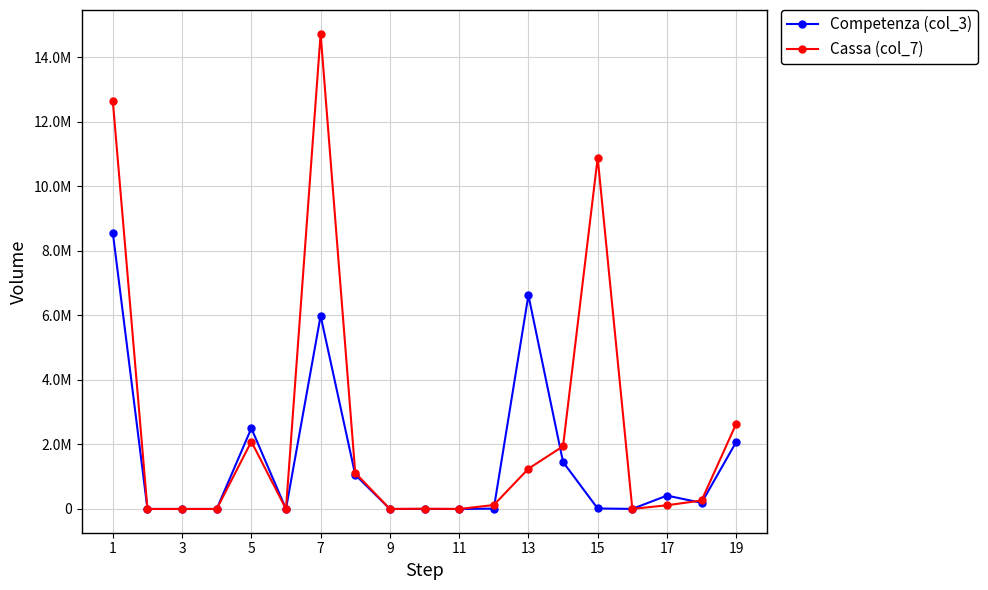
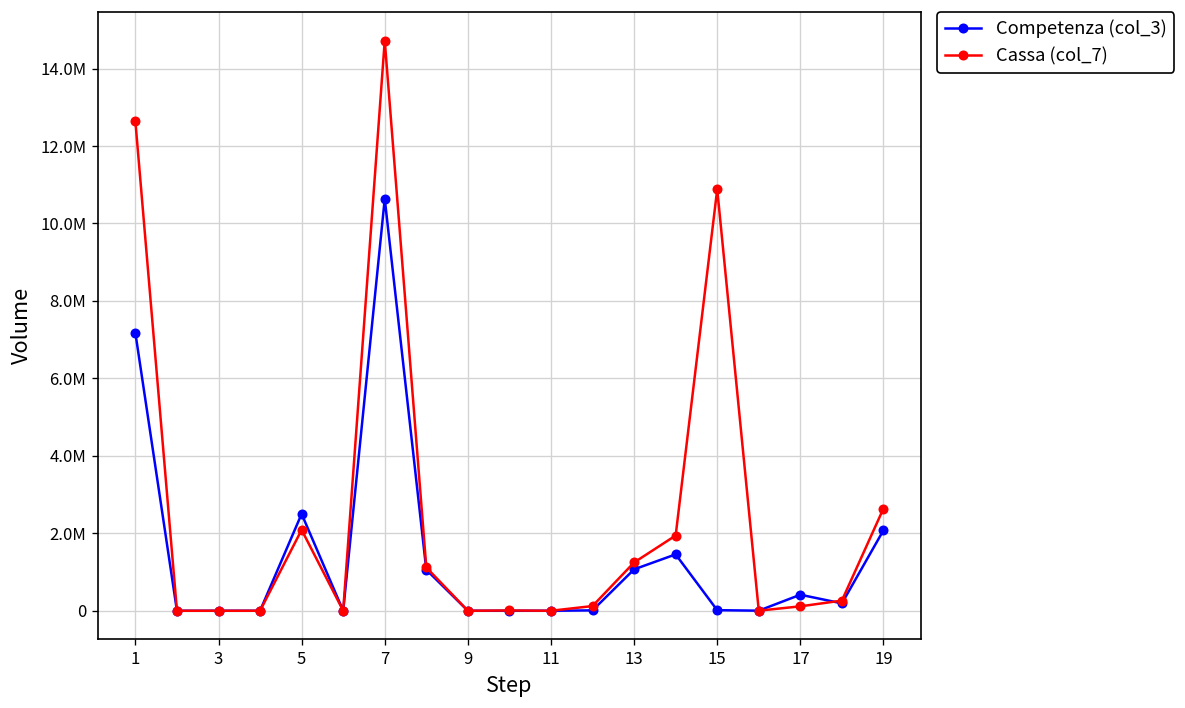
  {
    "Competenza (col_3)": {
-     "1": 8600000,
+     "1": 7200000,
      "5": 2500000,
-     "7": 6000000,
-     "13": 6600000,
+     "7": 10600000,
+     "13": 1100000,
      "15": 0,
      "17": 400000,
      "19": 2100000
    },
    "Cassa (col_7)": {
      "1": 12600000,
      "5": 2100000,
      "7": 14700000,
      "13": 1200000,
      "15": 10900000,
      "17": 100000,
      "19": 2600000
    }
  }
